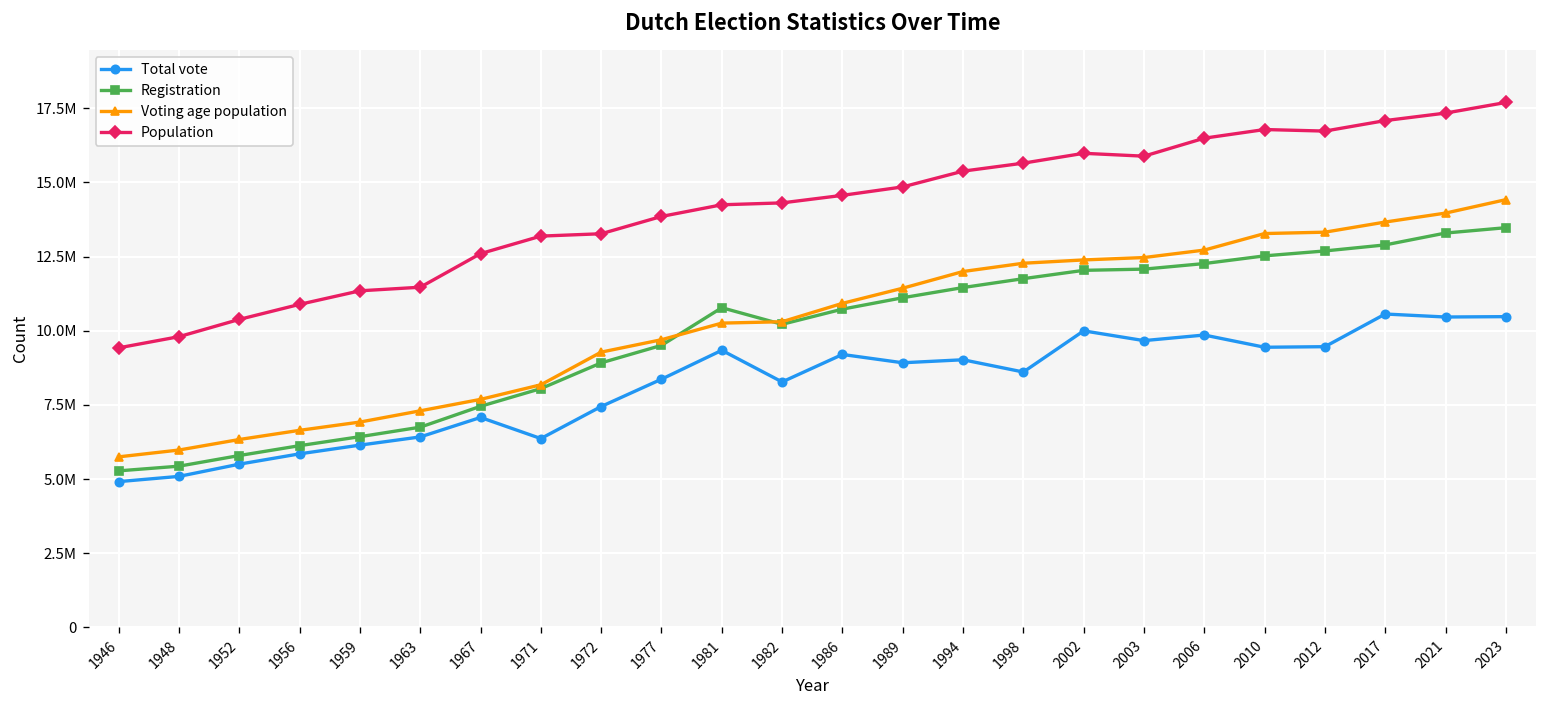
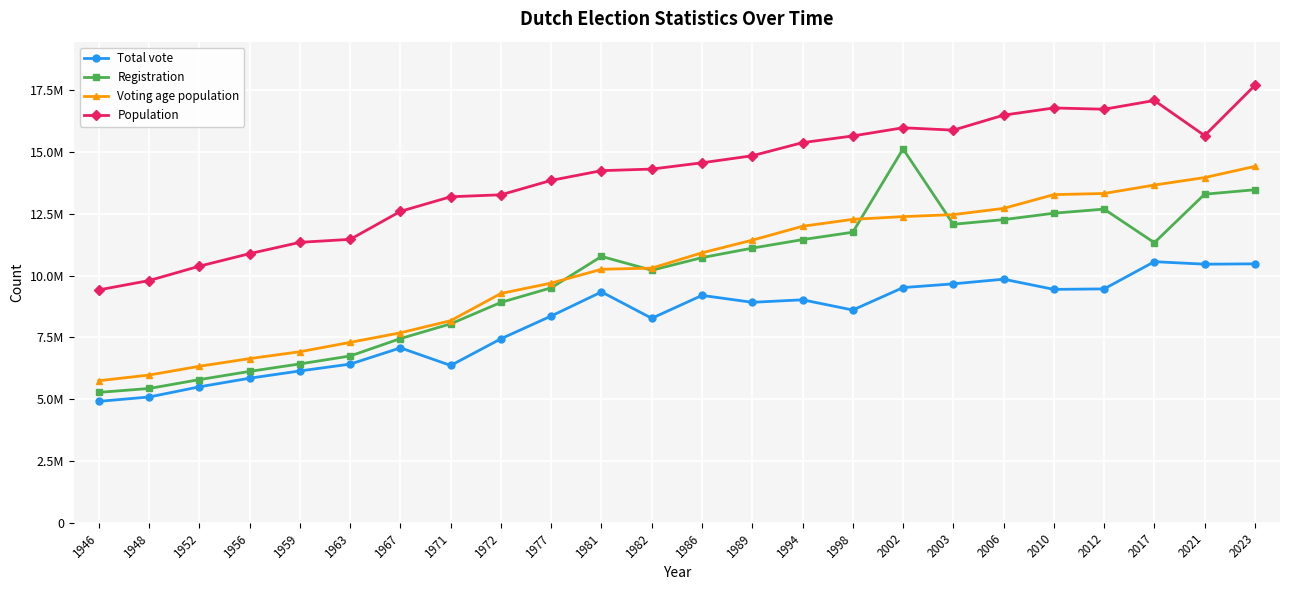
  {
    "Total vote": {
      "1946": 4900000,
      "1948": 5100000,
      "1952": 5500000,
      "1956": 5800000,
      "1959": 6100000,
      "1963": 6400000,
      "1967": 7100000,
      "1971": 6400000,
      "1972": 7400000,
      "1977": 8400000,
      "1981": 9300000,
      "1982": 8300000,
      "1986": 9200000,
      "1989": 8900000,
      "1994": 9000000,
      "1998": 8600000,
-     "2002": 10000000,
+     "2002": 9500000,
      "2003": 9700000,
      "2006": 9900000,
      "2010": 9400000,
      "2012": 9500000,
      "2017": 10600000,
      "2021": 10500000,
      "2023": 10500000
    },
    "Registration": {
      "1946": 5300000,
      "1948": 5400000,
      "1952": 5800000,
      "1956": 6100000,
      "1959": 6400000,
      "1963": 6700000,
      "1967": 7500000,
      "1971": 8000000,
      "1972": 8900000,
      "1977": 9500000,
      "1981": 10800000,
      "1986": 10700000,
      "1989": 11100000,
      "1994": 11500000,
      "1998": 11800000,
-     "2002": 12000000,
+     "2002": 15100000,
      "2003": 12100000,
      "2006": 12300000,
      "2010": 12500000,
      "2012": 12700000,
-     "2017": 12900000,
+     "2017": 11300000,
      "2021": 13300000,
      "2023": 13500000
    },
    "Voting age population": {
      "1946": 5700000,
      "1948": 6000000,
      "1952": 6300000,
      "1956": 6600000,
      "1959": 6900000,
      "1963": 7300000,
      "1967": 7700000,
      "1971": 8200000,
      "1972": 9300000,
      "1977": 9700000,
      "1981": 10300000,
      "1986": 10900000,
      "1989": 11400000,
      "1994": 12000000,
      "1998": 12300000,
      "2002": 12400000,
      "2003": 12500000,
      "2006": 12700000,
      "2010": 13300000,
      "2012": 13300000,
      "2017": 13700000,
      "2021": 14000000,
      "2023": 14400000
    },
    "Population": {
      "1946": 9400000,
      "1948": 9800000,
      "1952": 10400000,
      "1956": 10900000,
      "1959": 11300000,
      "1963": 11500000,
      "1967": 12600000,
      "1971": 13200000,
      "1972": 13300000,
      "1977": 13900000,
      "1981": 14200000,
      "1982": 14300000,
      "1986": 14600000,
      "1989": 14800000,
      "1994": 15400000,
      "1998": 15600000,
      "2002": 16000000,
      "2003": 15900000,
      "2006": 16500000,
      "2010": 16800000,
      "2012": 16700000,
      "2017": 17100000,
-     "2021": 17300000,
+     "2021": 15700000,
      "2023": 17700000
    }
  }
